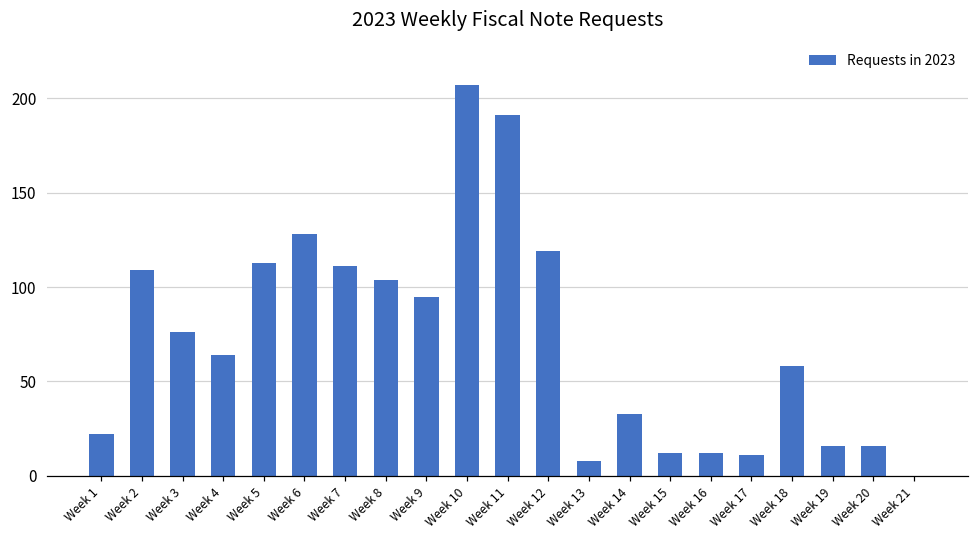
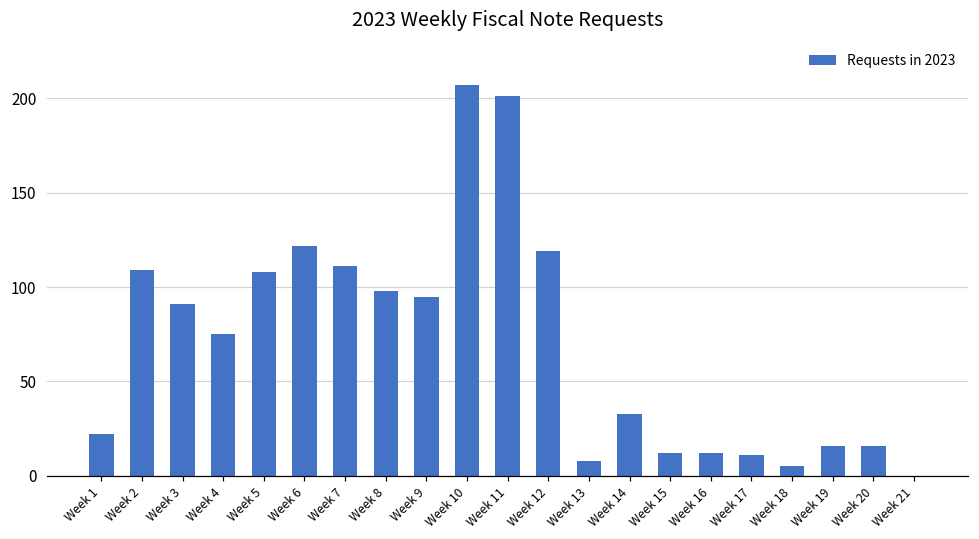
  {
    "Week 1": 22,
    "Week 2": 109,
-   "Week 3": 76,
-   "Week 4": 64,
-   "Week 5": 113,
-   "Week 6": 128,
+   "Week 3": 91,
+   "Week 4": 75,
+   "Week 5": 108,
+   "Week 6": 122,
    "Week 7": 111,
-   "Week 8": 104,
+   "Week 8": 98,
    "Week 9": 95,
    "Week 10": 207,
-   "Week 11": 191,
+   "Week 11": 201,
    "Week 12": 119,
    "Week 13": 8,
    "Week 14": 33,
    "Week 15": 12,
    "Week 16": 12,
    "Week 17": 11,
-   "Week 18": 58,
+   "Week 18": 5,
    "Week 19": 16,
    "Week 20": 16,
    "Week 21": 0
  }
